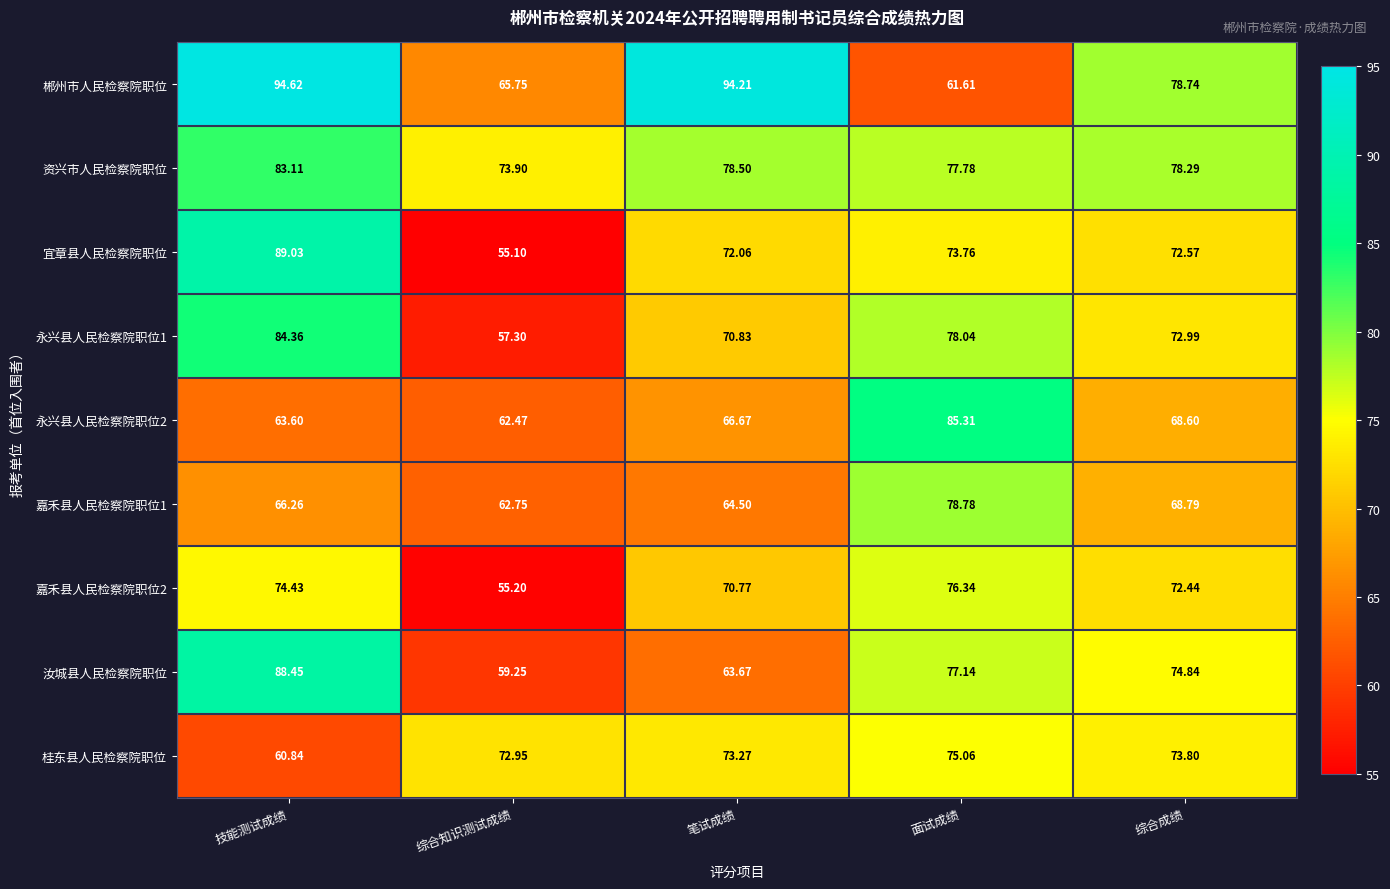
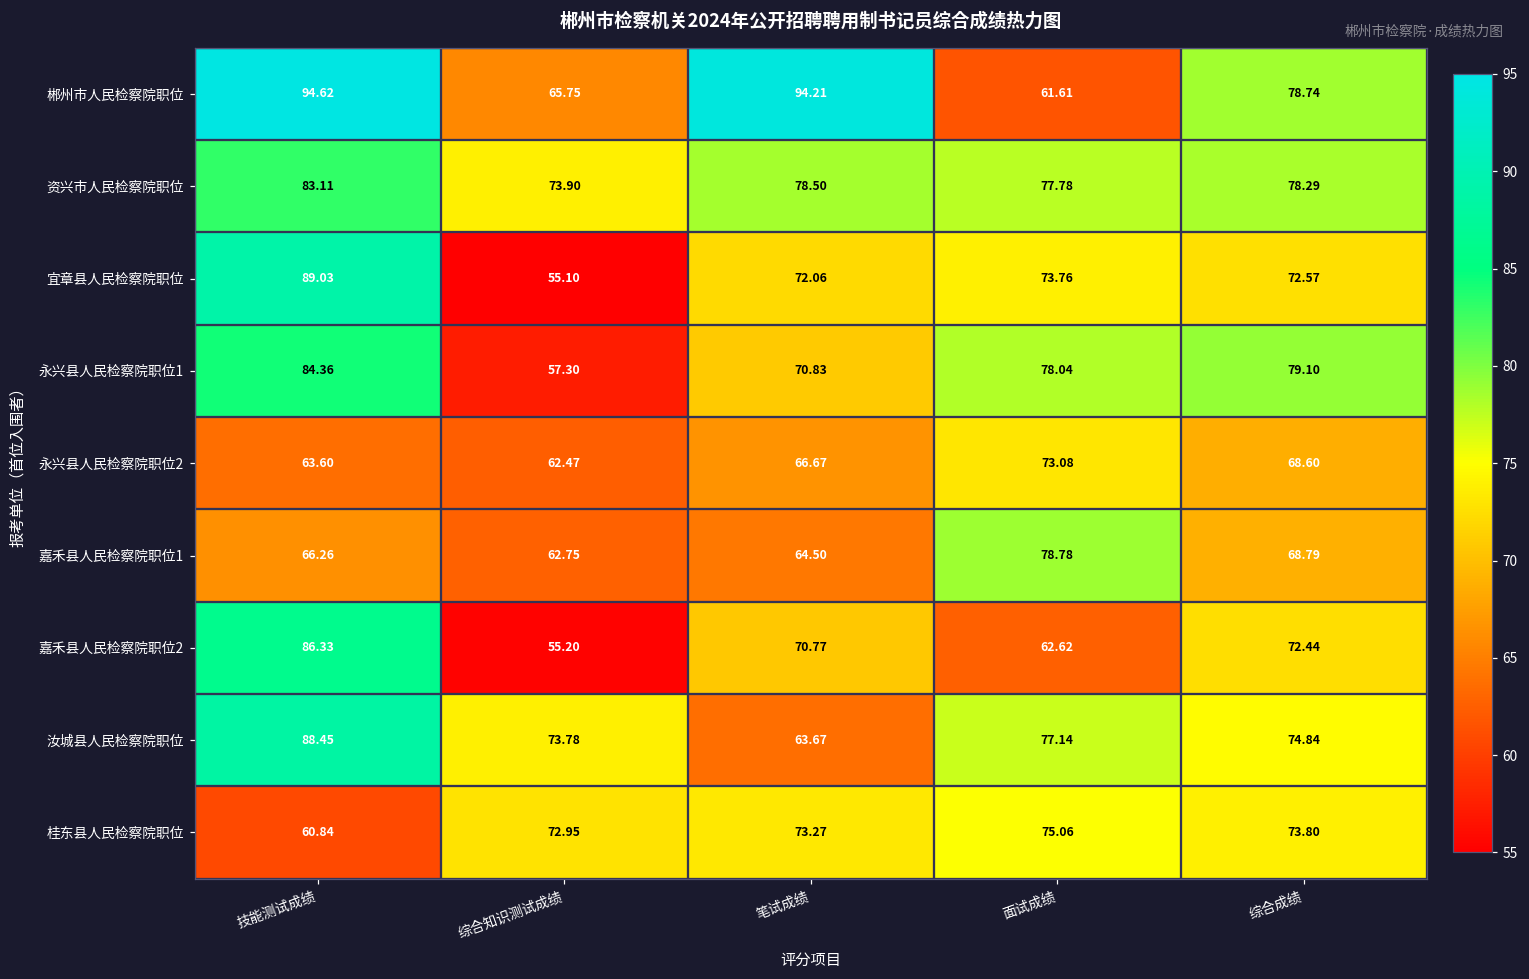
  {
    "郴州市人民检察院职位": {
      "技能测试成绩": 94.62,
      "综合知识测试成绩": 65.75,
      "笔试成绩": 94.21,
      "面试成绩": 61.61,
      "综合成绩": 78.74
    },
    "资兴市人民检察院职位": {
      "技能测试成绩": 83.11,
      "综合知识测试成绩": 73.90,
      "笔试成绩": 78.50,
      "面试成绩": 77.78,
      "综合成绩": 78.29
    },
    "宜章县人民检察院职位": {
      "技能测试成绩": 89.03,
      "综合知识测试成绩": 55.10,
      "笔试成绩": 72.06,
      "面试成绩": 73.76,
      "综合成绩": 72.57
    },
    "永兴县人民检察院职位1": {
      "技能测试成绩": 84.36,
      "综合知识测试成绩": 57.30,
      "笔试成绩": 70.83,
      "面试成绩": 78.04,
-     "综合成绩": 72.99
+     "综合成绩": 79.10
    },
    "永兴县人民检察院职位2": {
      "技能测试成绩": 63.60,
      "综合知识测试成绩": 62.47,
      "笔试成绩": 66.67,
-     "面试成绩": 85.31,
+     "面试成绩": 73.08,
      "综合成绩": 68.60
    },
    "嘉禾县人民检察院职位1": {
      "技能测试成绩": 66.26,
      "综合知识测试成绩": 62.75,
      "笔试成绩": 64.50,
      "面试成绩": 78.78,
      "综合成绩": 68.79
    },
    "嘉禾县人民检察院职位2": {
-     "技能测试成绩": 74.43,
+     "技能测试成绩": 86.33,
      "综合知识测试成绩": 55.20,
      "笔试成绩": 70.77,
-     "面试成绩": 76.34,
+     "面试成绩": 62.62,
      "综合成绩": 72.44
    },
    "汝城县人民检察院职位": {
      "技能测试成绩": 88.45,
-     "综合知识测试成绩": 59.25,
+     "综合知识测试成绩": 73.78,
      "笔试成绩": 63.67,
      "面试成绩": 77.14,
      "综合成绩": 74.84
    },
    "桂东县人民检察院职位": {
      "技能测试成绩": 60.84,
      "综合知识测试成绩": 72.95,
      "笔试成绩": 73.27,
      "面试成绩": 75.06,
      "综合成绩": 73.80
    }
  }
